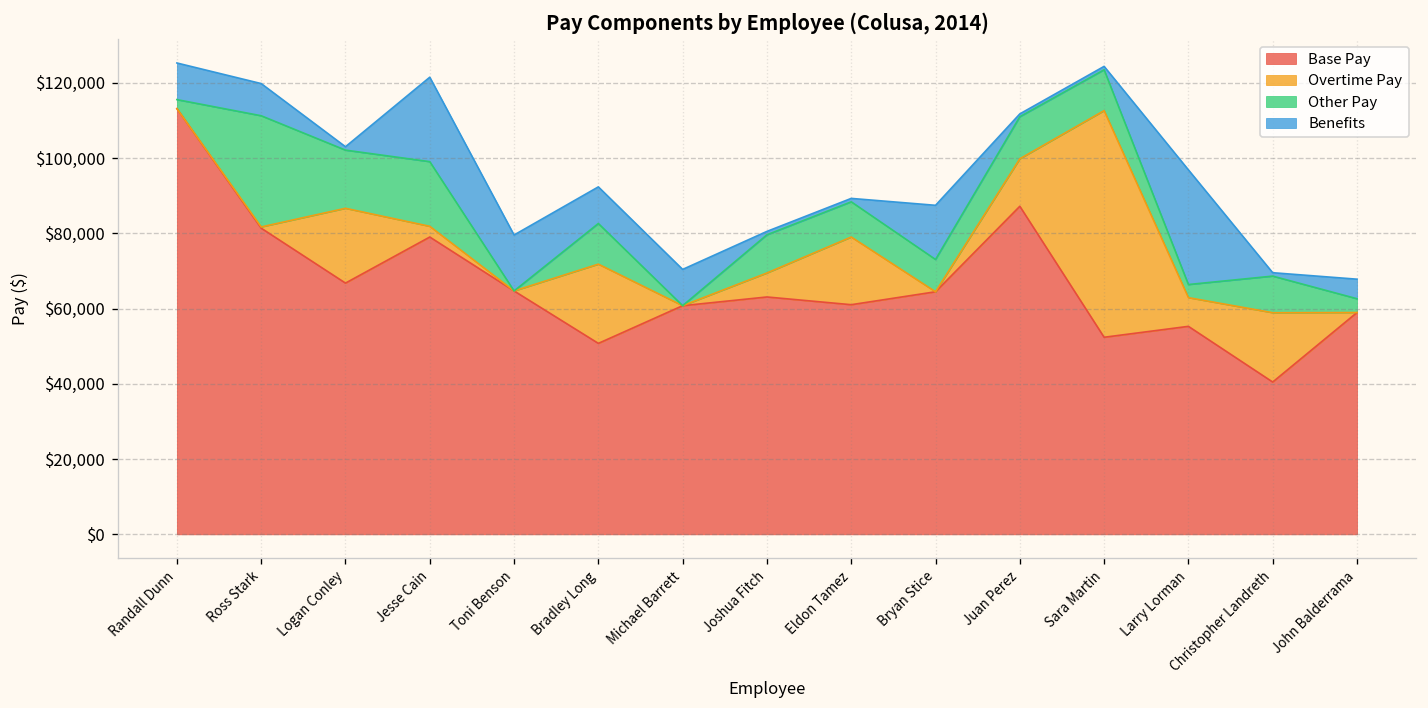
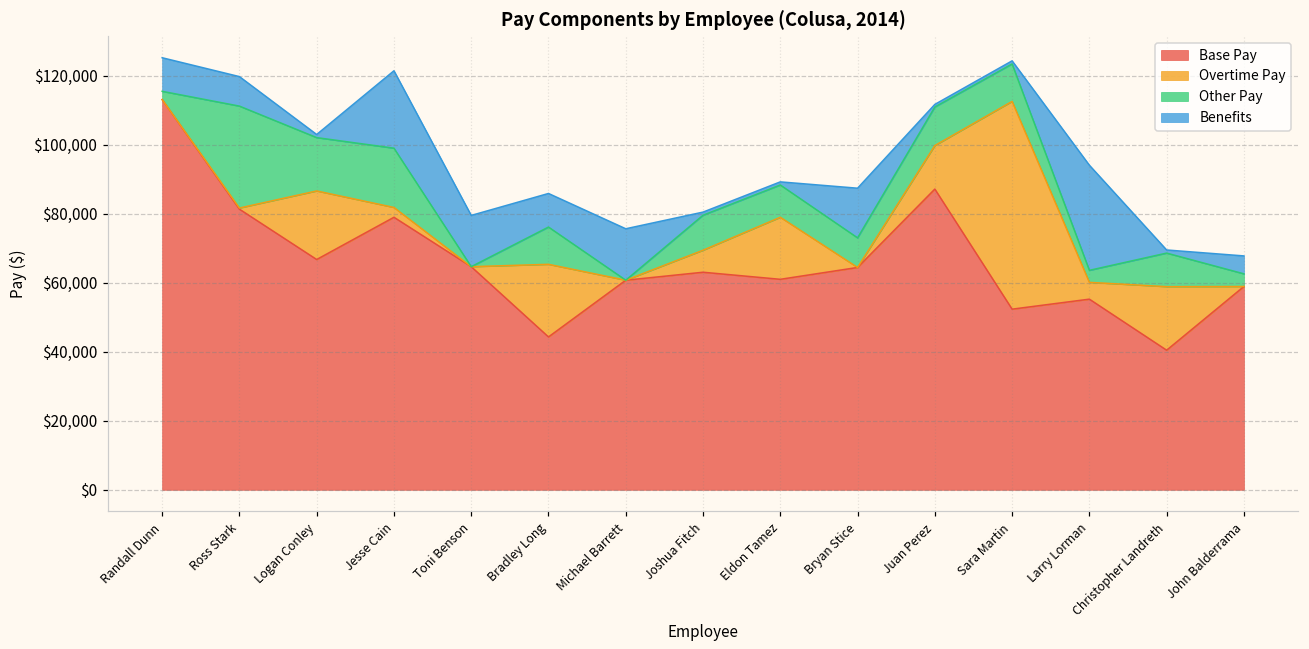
  {
    "Base Pay": {
      "Logan Conley": "$67,000",
      "Jesse Cain": "$79,000",
-     "Bradley Long": "$51,000",
+     "Bradley Long": "$44,000",
      "Joshua Fitch": "$63,000",
      "Eldon Tamez": "$61,000",
      "Juan Perez": "$87,000",
      "Sara Martin": "$52,000",
      "Larry Lorman": "$55,000",
      "Christopher Landreth": "$40,000"
    },
    "Overtime Pay": {
      "Logan Conley": "$20,000",
      "Jesse Cain": "$3,000",
      "Bradley Long": "$21,000",
      "Joshua Fitch": "$6,000",
      "Eldon Tamez": "$18,000",
      "Juan Perez": "$13,000",
      "Sara Martin": "$60,000",
-     "Larry Lorman": "$8,000",
+     "Larry Lorman": "$5,000",
      "Christopher Landreth": "$18,000"
    },
    "Other Pay": {
      "Randall Dunn": "$2,000",
      "Ross Stark": "$30,000",
      "Logan Conley": "$15,000",
      "Jesse Cain": "$17,000",
      "Bradley Long": "$11,000",
      "Joshua Fitch": "$10,000",
      "Eldon Tamez": "$9,000",
      "Bryan Stice": "$9,000",
      "Sara Martin": "$11,000",
      "Larry Lorman": "$3,000",
      "Christopher Landreth": "$10,000",
      "John Balderrama": "$4,000"
    },
    "Benefits": {
      "Randall Dunn": "$10,000",
      "Ross Stark": "$9,000",
      "Logan Conley": "$1,000",
      "Jesse Cain": "$22,000",
      "Toni Benson": "$15,000",
      "Bradley Long": "$10,000",
-     "Michael Barrett": "$10,000",
+     "Michael Barrett": "$15,000",
      "Joshua Fitch": "$1,000",
      "Eldon Tamez": "$1,000",
      "Bryan Stice": "$14,000",
      "Sara Martin": "$1,000",
      "Larry Lorman": "$30,000",
      "Christopher Landreth": "$1,000",
      "John Balderrama": "$5,000"
    }
  }
